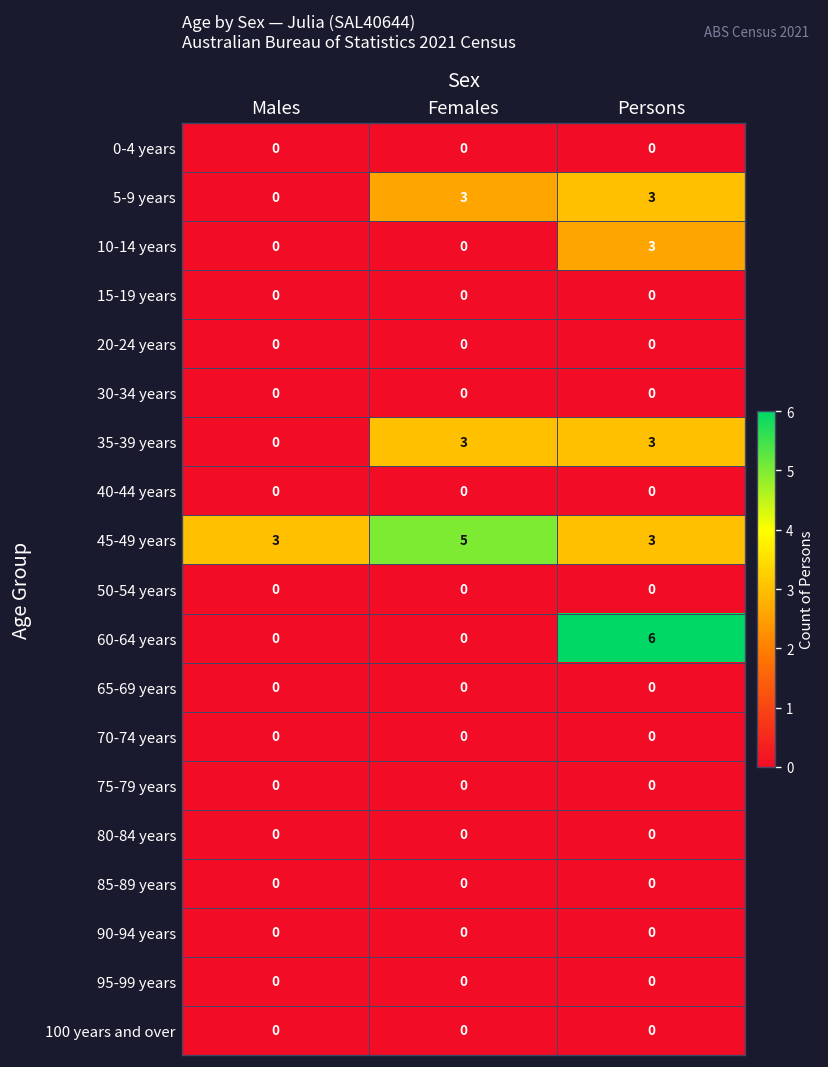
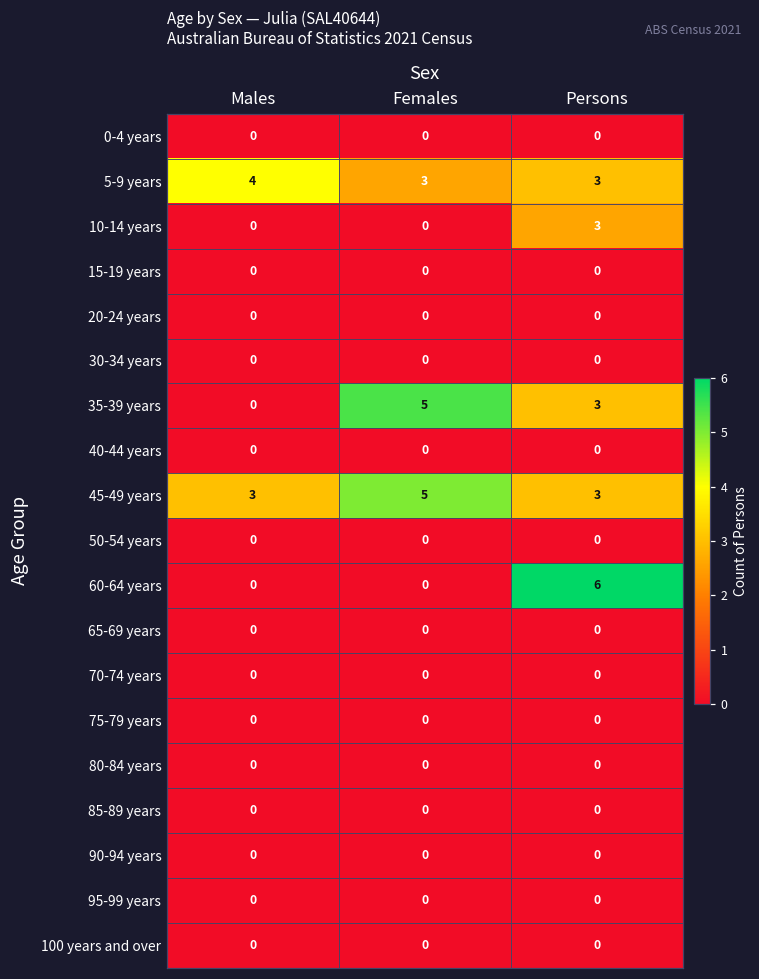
  {
    "0-4 years": {
      "Males": 0,
      "Females": 0,
      "Persons": 0
    },
    "5-9 years": {
-     "Males": 0,
+     "Males": 4,
      "Females": 3,
      "Persons": 3
    },
    "10-14 years": {
      "Males": 0,
      "Females": 0,
      "Persons": 3
    },
    "15-19 years": {
      "Males": 0,
      "Females": 0,
      "Persons": 0
    },
    "20-24 years": {
      "Males": 0,
      "Females": 0,
      "Persons": 0
    },
    "30-34 years": {
      "Males": 0,
      "Females": 0,
      "Persons": 0
    },
    "35-39 years": {
      "Males": 0,
-     "Females": 3,
+     "Females": 5,
      "Persons": 3
    },
    "40-44 years": {
      "Males": 0,
      "Females": 0,
      "Persons": 0
    },
    "45-49 years": {
      "Males": 3,
      "Females": 5,
      "Persons": 3
    },
    "50-54 years": {
      "Males": 0,
      "Females": 0,
      "Persons": 0
    },
    "60-64 years": {
      "Males": 0,
      "Females": 0,
      "Persons": 6
    },
    "65-69 years": {
      "Males": 0,
      "Females": 0,
      "Persons": 0
    },
    "70-74 years": {
      "Males": 0,
      "Females": 0,
      "Persons": 0
    },
    "75-79 years": {
      "Males": 0,
      "Females": 0,
      "Persons": 0
    },
    "80-84 years": {
      "Males": 0,
      "Females": 0,
      "Persons": 0
    },
    "85-89 years": {
      "Males": 0,
      "Females": 0,
      "Persons": 0
    },
    "90-94 years": {
      "Males": 0,
      "Females": 0,
      "Persons": 0
    },
    "95-99 years": {
      "Males": 0,
      "Females": 0,
      "Persons": 0
    },
    "100 years and over": {
      "Males": 0,
      "Females": 0,
      "Persons": 0
    }
  }
